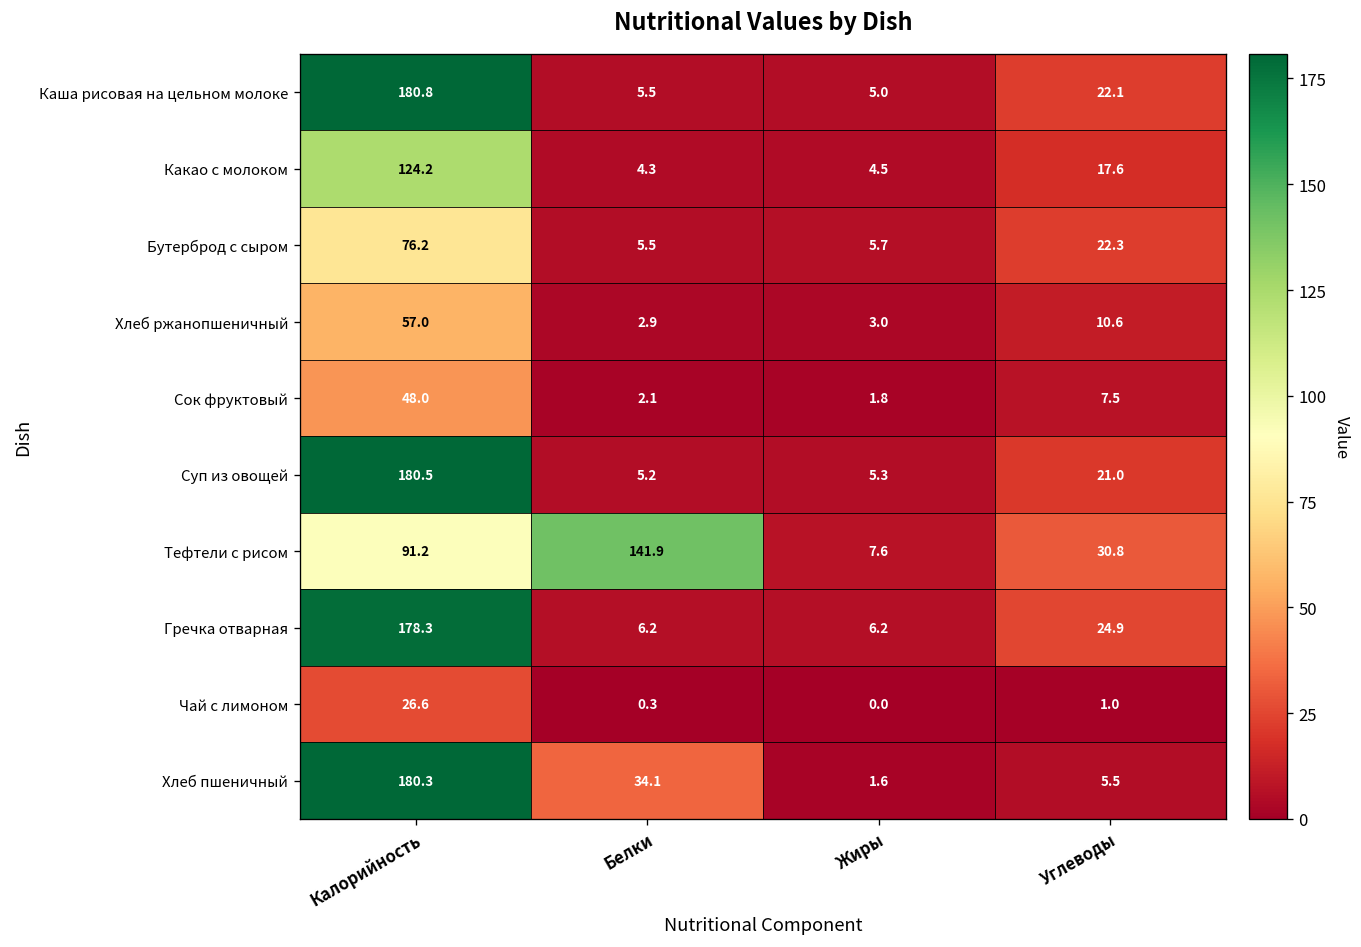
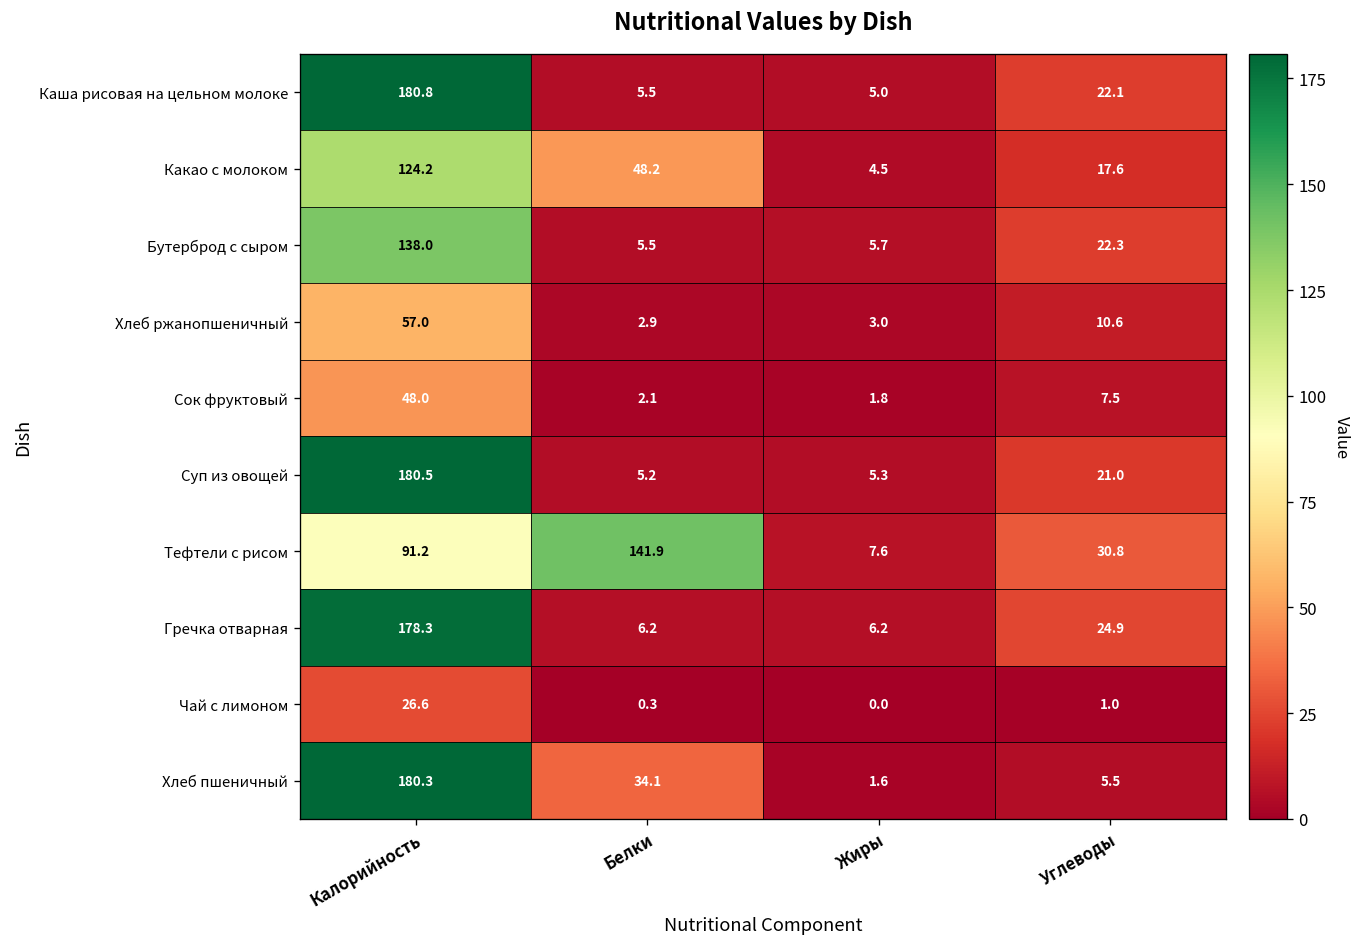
  {
    "Каша рисовая на цельном молоке": {
      "Калорийность": 180.8,
      "Белки": 5.5,
      "Жиры": 5.0,
      "Углеводы": 22.1
    },
    "Какао с молоком": {
      "Калорийность": 124.2,
-     "Белки": 4.3,
+     "Белки": 48.2,
      "Жиры": 4.5,
      "Углеводы": 17.6
    },
    "Бутерброд с сыром": {
-     "Калорийность": 76.2,
+     "Калорийность": 138.0,
      "Белки": 5.5,
      "Жиры": 5.7,
      "Углеводы": 22.3
    },
    "Хлеб ржанопшеничный": {
      "Калорийность": 57.0,
      "Белки": 2.9,
      "Жиры": 3.0,
      "Углеводы": 10.6
    },
    "Сок фруктовый": {
      "Калорийность": 48.0,
      "Белки": 2.1,
      "Жиры": 1.8,
      "Углеводы": 7.5
    },
    "Суп из овощей": {
      "Калорийность": 180.5,
      "Белки": 5.2,
      "Жиры": 5.3,
      "Углеводы": 21.0
    },
    "Тефтели с рисом": {
      "Калорийность": 91.2,
      "Белки": 141.9,
      "Жиры": 7.6,
      "Углеводы": 30.8
    },
    "Гречка отварная": {
      "Калорийность": 178.3,
      "Белки": 6.2,
      "Жиры": 6.2,
      "Углеводы": 24.9
    },
    "Чай с лимоном": {
      "Калорийность": 26.6,
      "Белки": 0.3,
      "Жиры": 0.0,
      "Углеводы": 1.0
    },
    "Хлеб пшеничный": {
      "Калорийность": 180.3,
      "Белки": 34.1,
      "Жиры": 1.6,
      "Углеводы": 5.5
    }
  }
